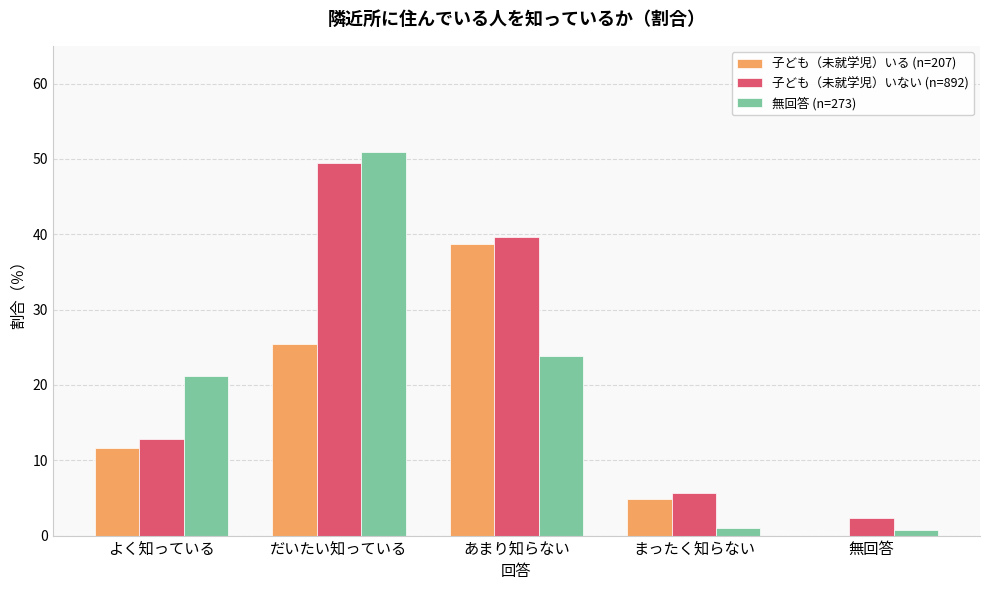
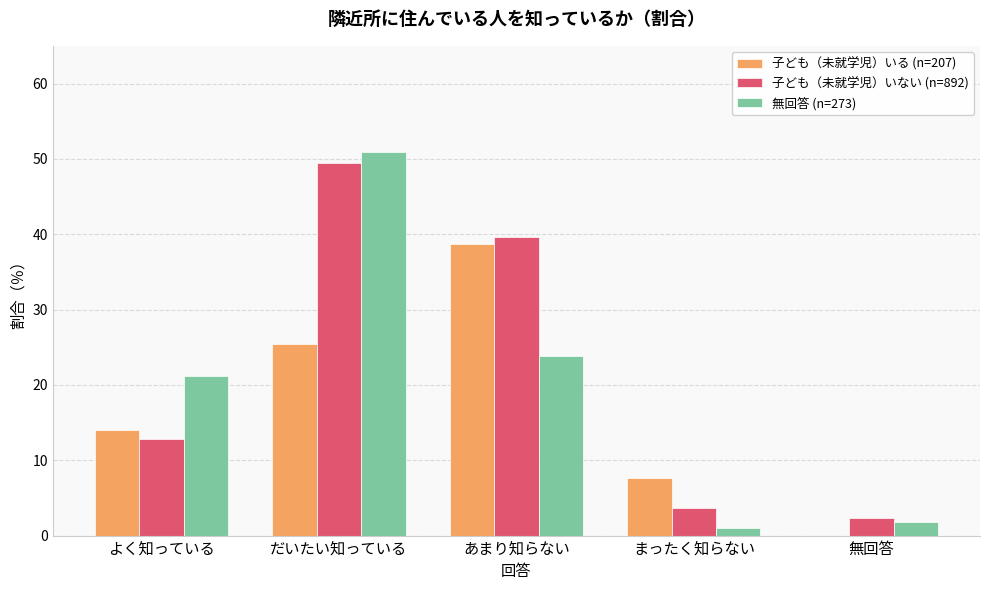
  {
    "子ども（未就学児）いる (n=207)": {
-     "よく知っている": 12,
+     "よく知っている": 14,
      "だいたい知っている": 25,
      "あまり知らない": 39,
-     "まったく知らない": 5,
+     "まったく知らない": 8,
      "無回答": 0
    },
    "子ども（未就学児）いない (n=892)": {
      "よく知っている": 13,
      "だいたい知っている": 49,
      "あまり知らない": 40,
-     "まったく知らない": 6,
+     "まったく知らない": 4,
      "無回答": 2
    },
    "無回答 (n=273)": {
      "よく知っている": 21,
      "だいたい知っている": 51,
      "あまり知らない": 24,
      "まったく知らない": 1,
-     "無回答": 1
+     "無回答": 2
    }
  }
